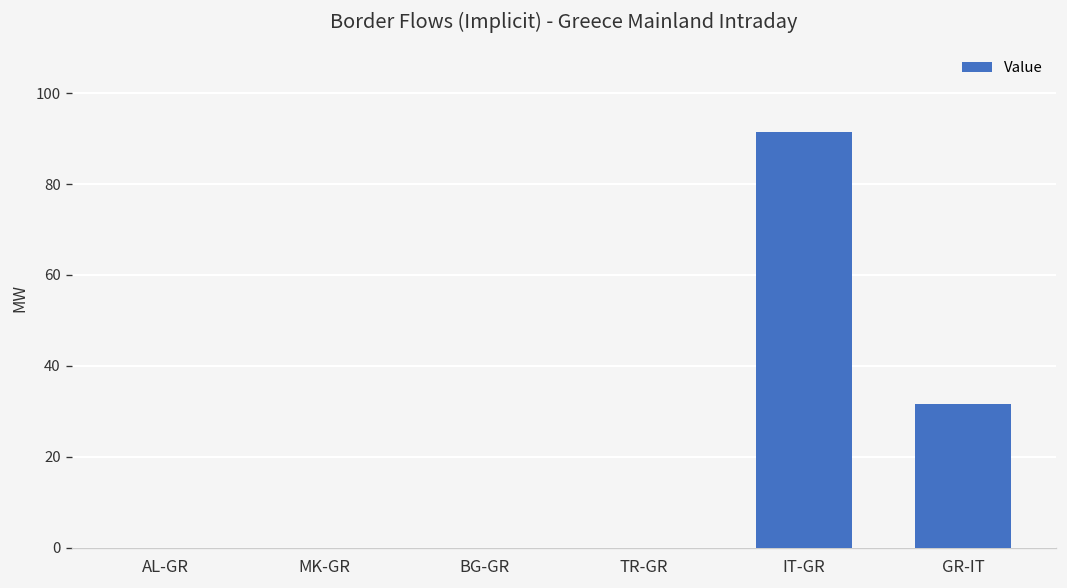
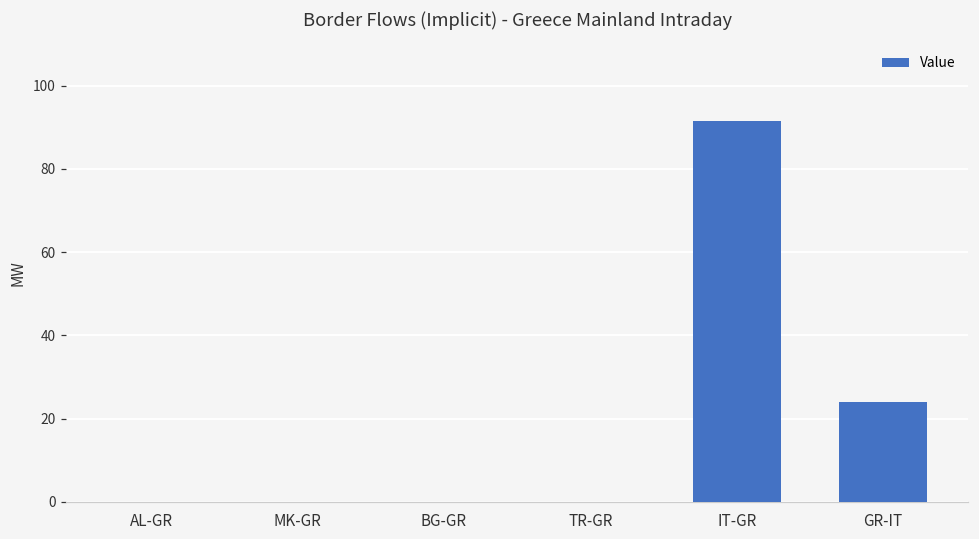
  {
    "AL-GR": 0,
    "MK-GR": 0,
    "BG-GR": 0,
    "TR-GR": 0,
    "IT-GR": 92,
-   "GR-IT": 32
+   "GR-IT": 24
  }
